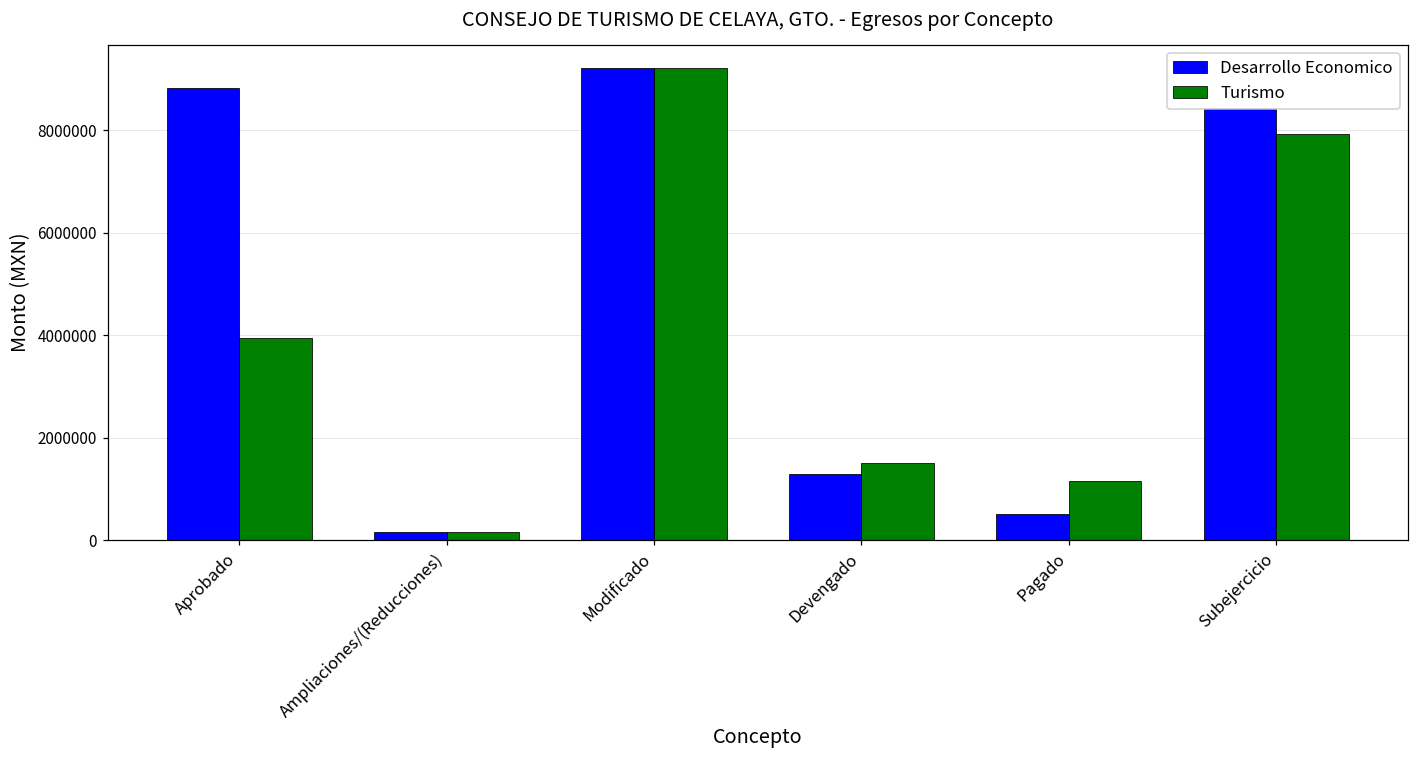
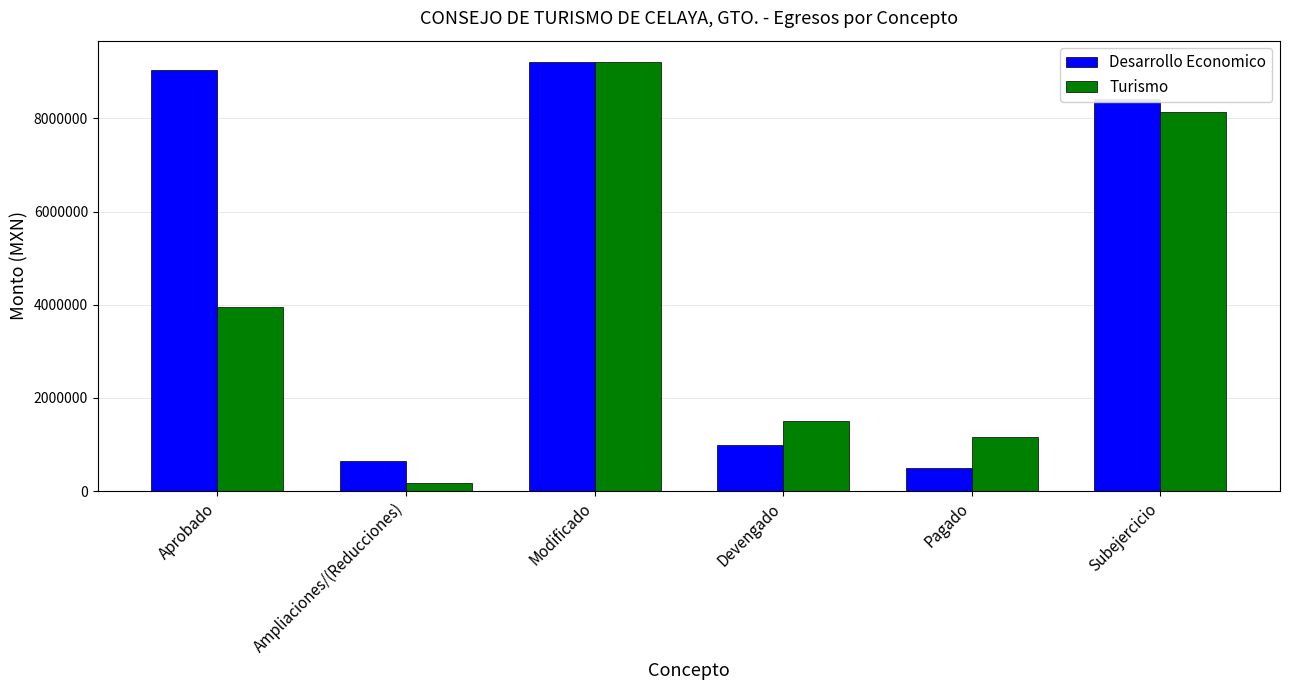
  {
    "Desarrollo Economico": {
-     "Aprobado": 8800000,
-     "Ampliaciones/(Reducciones)": 200000,
+     "Aprobado": 9000000,
+     "Ampliaciones/(Reducciones)": 600000,
      "Modificado": 9200000,
-     "Devengado": 1300000,
+     "Devengado": 1000000,
      "Pagado": 500000
    },
    "Turismo": {
      "Aprobado": 3900000,
      "Ampliaciones/(Reducciones)": 200000,
      "Modificado": 9200000,
      "Devengado": 1500000,
      "Pagado": 1100000,
-     "Subejercicio": 7900000
+     "Subejercicio": 8100000
    }
  }
